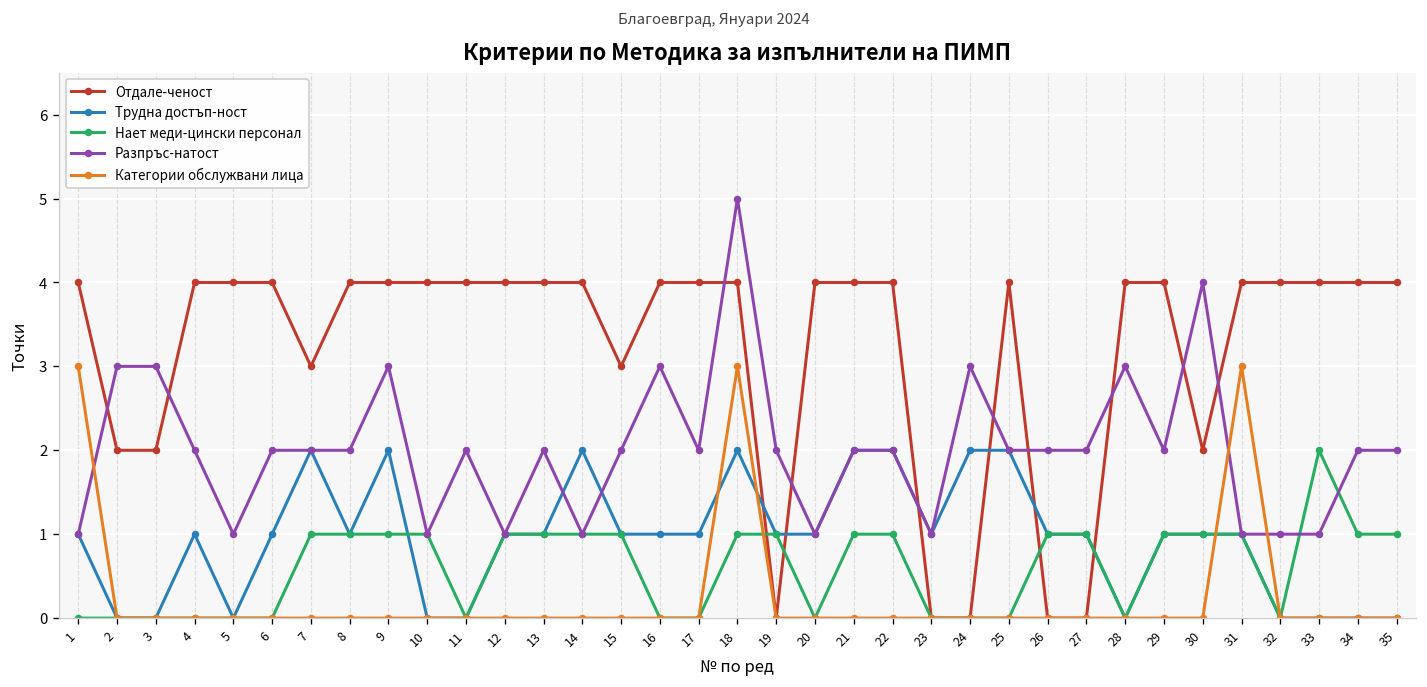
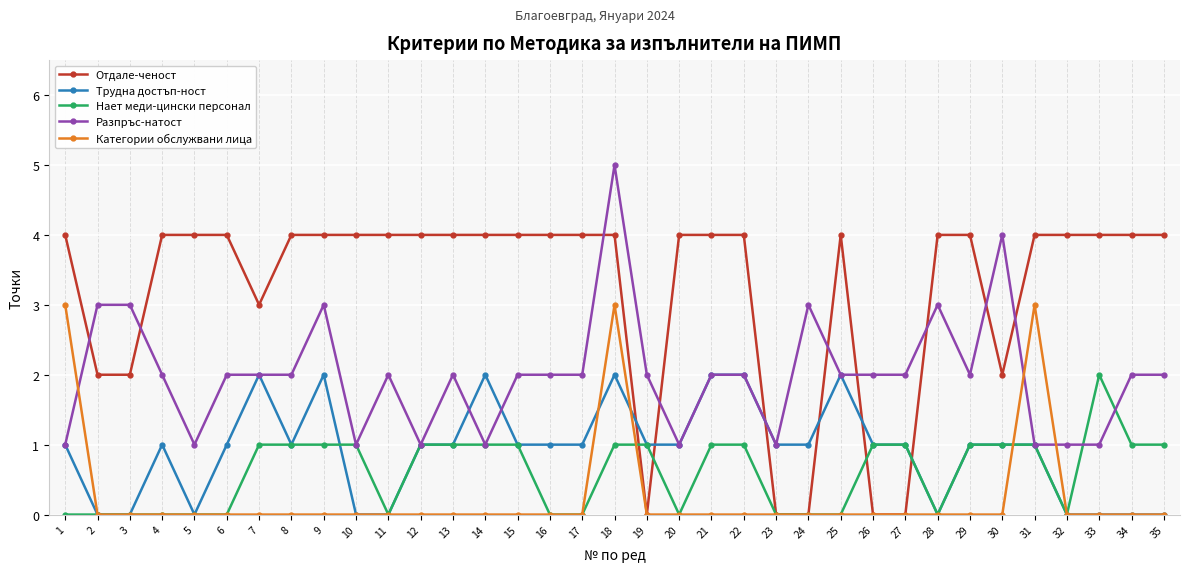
  {
    "Отдале-ченост": {
      "1": 4,
      "2": 2,
      "3": 2,
      "4": 4,
      "5": 4,
      "6": 4,
      "7": 3,
      "8": 4,
      "9": 4,
      "10": 4,
      "11": 4,
      "12": 4,
      "13": 4,
      "14": 4,
-     "15": 3,
+     "15": 4,
      "16": 4,
      "17": 4,
      "18": 4,
      "20": 4,
      "21": 4,
      "22": 4,
      "25": 4,
      "28": 4,
      "29": 4,
      "30": 2,
      "31": 4,
      "32": 4,
      "33": 4,
      "34": 4,
      "35": 4
    },
    "Трудна достъп-ност": {
      "4": 1,
      "6": 1,
      "9": 2,
      "14": 2,
      "16": 1,
      "17": 1,
      "18": 2,
-     "24": 2
+     "24": 1
    },
    "Нает меди-цински персонал": {
      "1": 0,
      "7": 1,
      "9": 1,
      "18": 1,
      "21": 1,
      "22": 1,
      "33": 2,
      "34": 1,
      "35": 1
    },
    "Разпръс-натост": {
      "2": 3,
      "3": 3,
      "4": 2,
      "5": 1,
      "6": 2,
      "8": 2,
      "9": 3,
      "11": 2,
      "13": 2,
      "15": 2,
-     "16": 3,
+     "16": 2,
      "17": 2,
      "18": 5,
      "19": 2,
      "24": 3,
      "26": 2,
      "27": 2,
      "28": 3,
      "29": 2,
      "30": 4,
      "32": 1,
      "33": 1,
      "34": 2,
      "35": 2
    },
    "Категории обслужвани лица": {
      "1": 3,
      "7": 0,
      "8": 0,
      "9": 0,
      "12": 0,
      "13": 0,
      "14": 0,
      "15": 0,
      "18": 3,
      "21": 0,
      "22": 0,
      "29": 0,
      "30": 0,
      "31": 3
    }
  }
